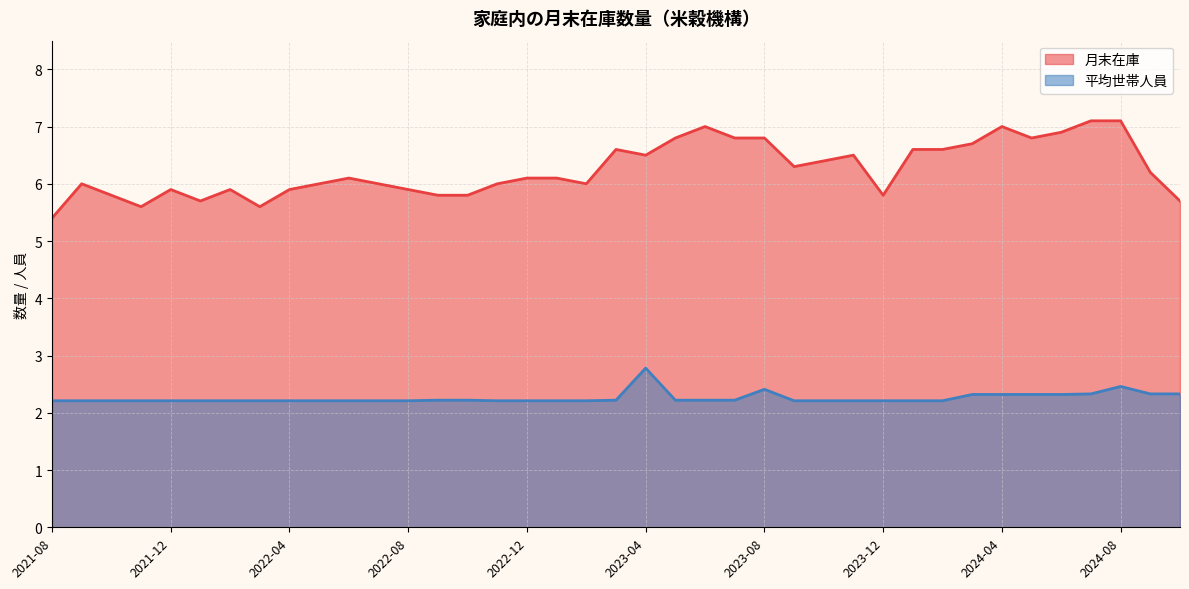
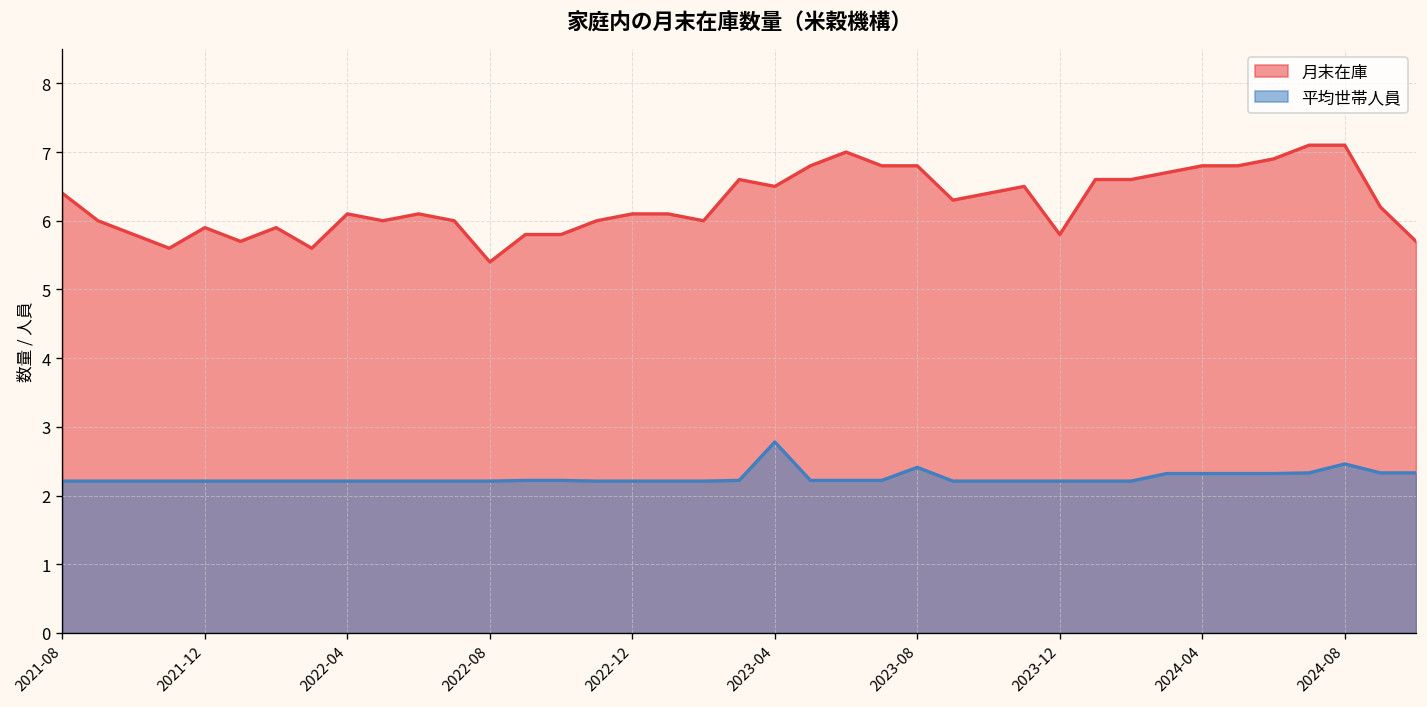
  {
    "月末在庫": {
-     "2021-08": 5.4,
+     "2021-08": 6.4,
      "2021-12": 5.9,
-     "2022-04": 5.9,
-     "2022-08": 5.9,
+     "2022-04": 6.1,
+     "2022-08": 5.4,
      "2022-12": 6.1,
      "2023-04": 6.5,
      "2023-08": 6.8,
      "2023-12": 5.8,
-     "2024-04": 7.0,
+     "2024-04": 6.8,
      "2024-08": 7.1
    },
    "平均世帯人員": {
      "2021-08": 2.2,
      "2021-12": 2.2,
      "2022-04": 2.2,
      "2022-08": 2.2,
      "2022-12": 2.2,
      "2023-04": 2.8,
      "2023-08": 2.4,
      "2023-12": 2.2,
      "2024-04": 2.3,
      "2024-08": 2.5
    }
  }
